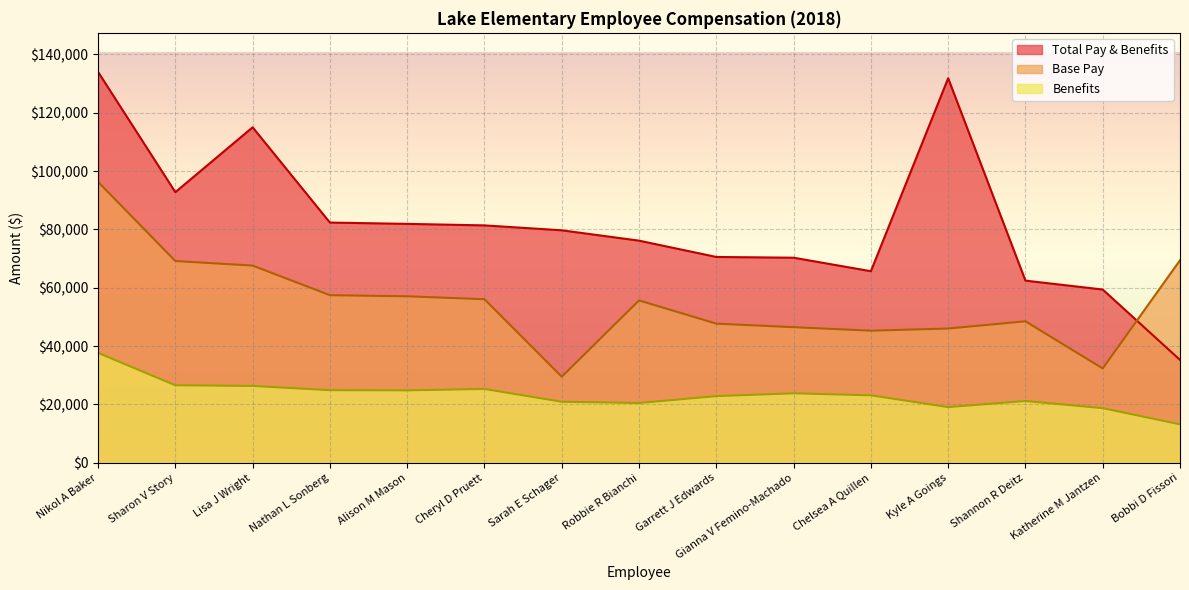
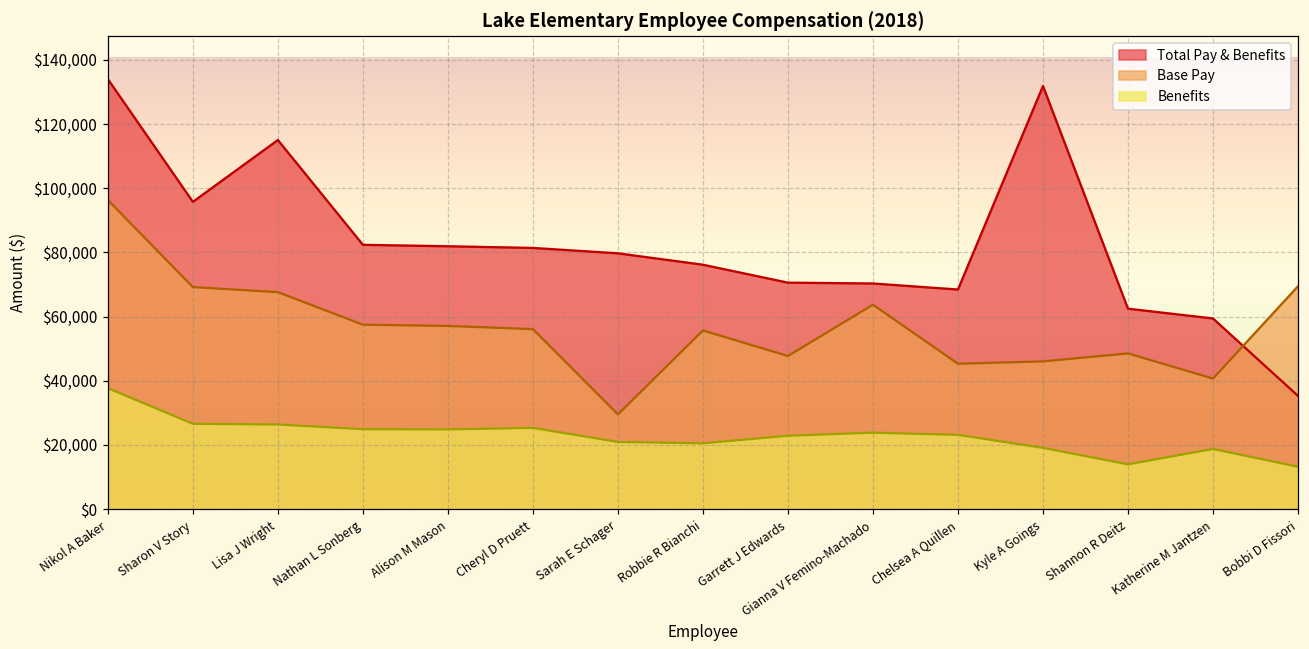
  {
    "Total Pay & Benefits": {
      "Nikol A Baker": "$134,000",
-     "Sharon V Story": "$93,000",
+     "Sharon V Story": "$96,000",
      "Lisa J Wright": "$115,000",
      "Nathan L Sonberg": "$82,000",
      "Alison M Mason": "$82,000",
      "Cheryl D Pruett": "$81,000",
      "Sarah E Schager": "$80,000",
      "Robbie R Bianchi": "$76,000",
      "Garrett J Edwards": "$71,000",
      "Gianna V Femino-Machado": "$70,000",
-     "Chelsea A Quillen": "$66,000",
+     "Chelsea A Quillen": "$68,000",
      "Kyle A Goings": "$132,000",
      "Shannon R Deitz": "$62,000",
      "Katherine M Jantzen": "$59,000",
      "Bobbi D Fissori": "$35,000"
    },
    "Base Pay": {
      "Nikol A Baker": "$96,000",
      "Sharon V Story": "$69,000",
      "Lisa J Wright": "$68,000",
      "Nathan L Sonberg": "$57,000",
      "Alison M Mason": "$57,000",
      "Cheryl D Pruett": "$56,000",
      "Sarah E Schager": "$30,000",
      "Robbie R Bianchi": "$56,000",
      "Garrett J Edwards": "$48,000",
-     "Gianna V Femino-Machado": "$46,000",
+     "Gianna V Femino-Machado": "$64,000",
      "Chelsea A Quillen": "$45,000",
      "Kyle A Goings": "$46,000",
      "Shannon R Deitz": "$49,000",
-     "Katherine M Jantzen": "$32,000",
+     "Katherine M Jantzen": "$41,000",
      "Bobbi D Fissori": "$69,000"
    },
    "Benefits": {
      "Nikol A Baker": "$38,000",
      "Sharon V Story": "$27,000",
      "Lisa J Wright": "$26,000",
      "Nathan L Sonberg": "$25,000",
      "Alison M Mason": "$25,000",
      "Cheryl D Pruett": "$25,000",
      "Sarah E Schager": "$21,000",
      "Robbie R Bianchi": "$20,000",
      "Garrett J Edwards": "$23,000",
      "Gianna V Femino-Machado": "$24,000",
      "Chelsea A Quillen": "$23,000",
      "Kyle A Goings": "$19,000",
-     "Shannon R Deitz": "$21,000",
+     "Shannon R Deitz": "$14,000",
      "Katherine M Jantzen": "$19,000",
      "Bobbi D Fissori": "$13,000"
    }
  }
